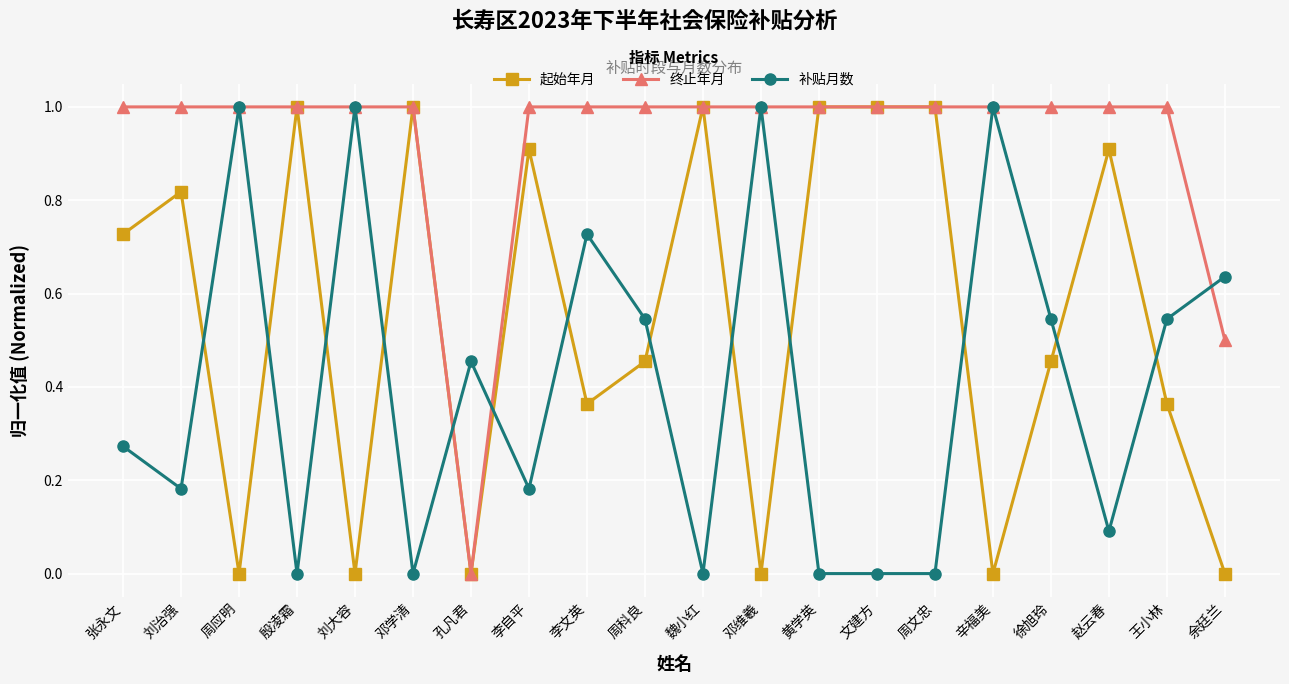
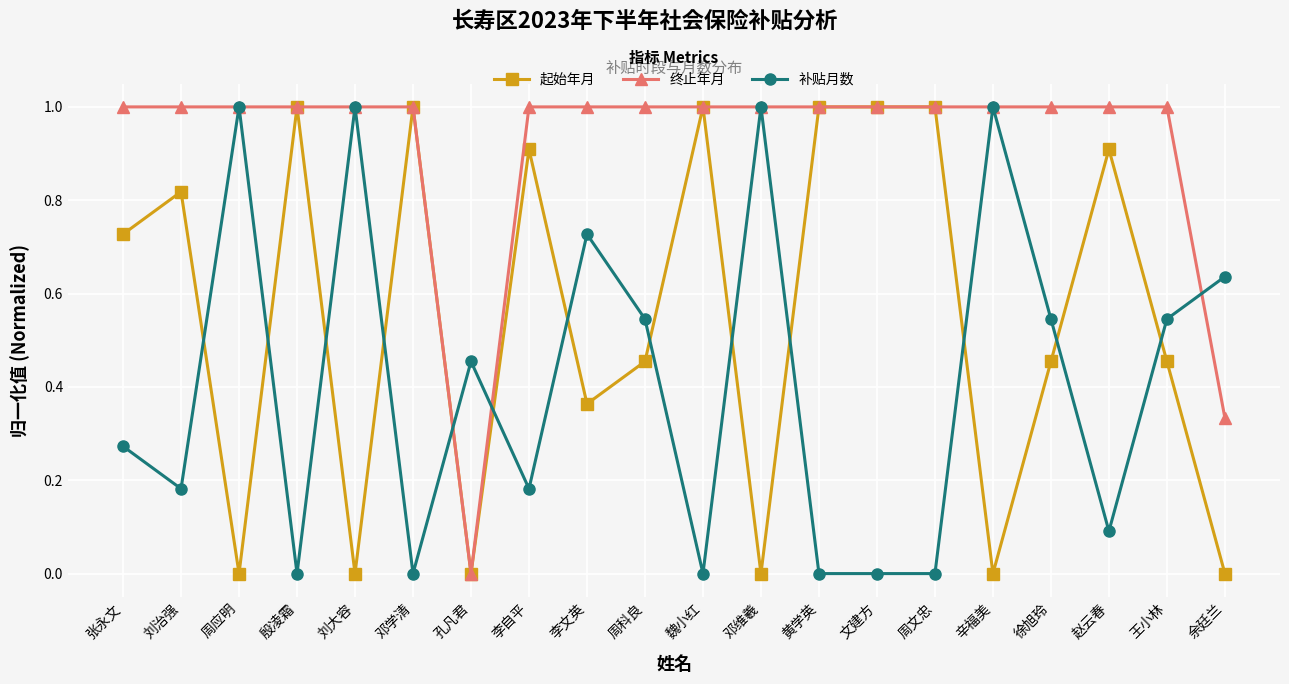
  {
    "起始年月": {
      "张永文": 0.73,
      "刘治强": 0.82,
      "周应明": 0.00,
      "刘大容": 0.00,
      "李自平": 0.91,
      "李文英": 0.36,
      "周科良": 0.45,
      "邓维羲": 0.00,
      "辛福美": 0.00,
      "徐旭玲": 0.45,
      "赵云春": 0.91,
-     "王小林": 0.36,
+     "王小林": 0.45,
      "余廷兰": 0.00
    },
    "终止年月": {
      "张永文": 1.00,
      "刘治强": 1.00,
      "李自平": 1.00,
      "李文英": 1.00,
      "周科良": 1.00,
      "徐旭玲": 1.00,
      "赵云春": 1.00,
      "王小林": 1.00,
-     "余廷兰": 0.50
+     "余廷兰": 0.33
    },
    "补贴月数": {
      "张永文": 0.27,
      "刘治强": 0.18,
      "殷凌霜": 0.00,
      "邓学清": 0.00,
      "孔凡君": 0.45,
      "李自平": 0.18,
      "李文英": 0.73,
      "周科良": 0.55,
      "魏小红": 0.00,
      "黄学英": 0.00,
      "文建方": 0.00,
      "周文忠": 0.00,
      "徐旭玲": 0.55,
      "赵云春": 0.09,
      "王小林": 0.55,
      "余廷兰": 0.64
    }
  }
